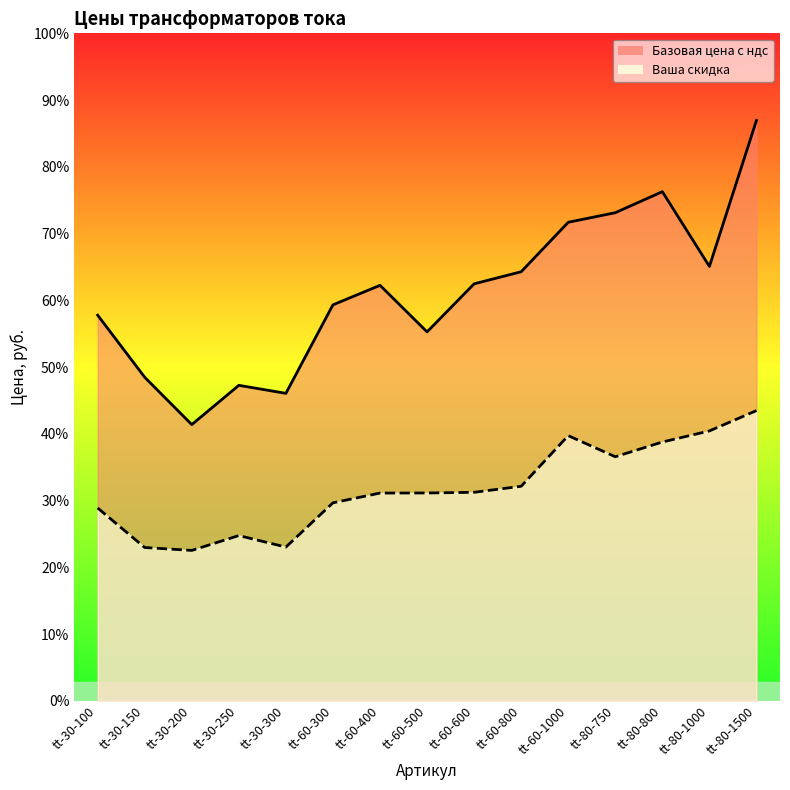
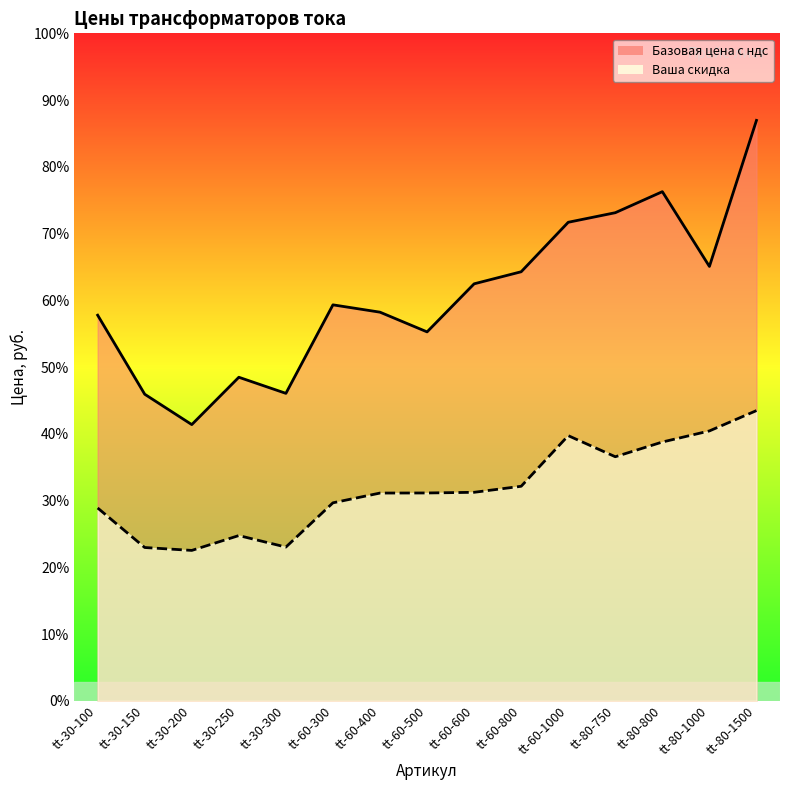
  {
    "Базовая цена с ндс": {
      "tt-30-100": "58%",
-     "tt-30-150": "48%",
+     "tt-30-150": "46%",
      "tt-30-200": "41%",
-     "tt-30-250": "47%",
+     "tt-30-250": "48%",
      "tt-30-300": "46%",
      "tt-60-300": "59%",
-     "tt-60-400": "62%",
+     "tt-60-400": "58%",
      "tt-60-500": "55%",
      "tt-60-600": "62%",
      "tt-60-800": "64%",
      "tt-60-1000": "72%",
      "tt-80-750": "73%",
      "tt-80-800": "76%",
      "tt-80-1000": "65%",
      "tt-80-1500": "87%"
    },
    "Ваша скидка": {
      "tt-30-100": "29%",
      "tt-30-150": "23%",
      "tt-30-200": "23%",
      "tt-30-250": "25%",
      "tt-30-300": "23%",
      "tt-60-300": "30%",
      "tt-60-400": "31%",
      "tt-60-500": "31%",
      "tt-60-600": "31%",
      "tt-60-800": "32%",
      "tt-60-1000": "40%",
      "tt-80-750": "37%",
      "tt-80-800": "39%",
      "tt-80-1000": "40%",
      "tt-80-1500": "43%"
    }
  }
